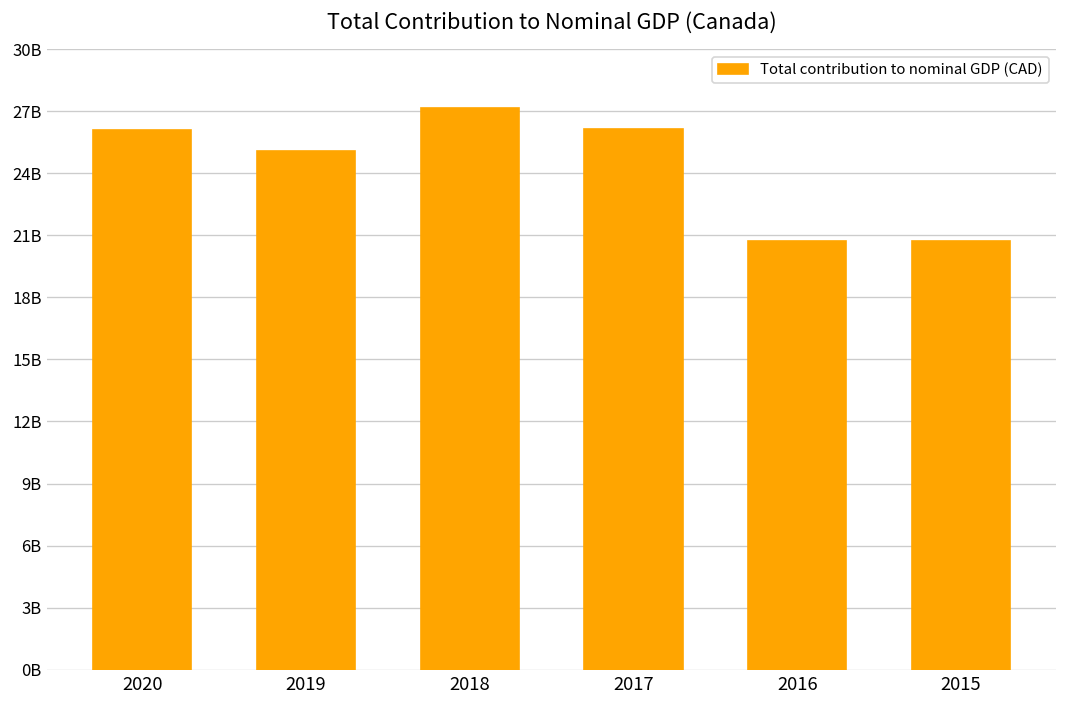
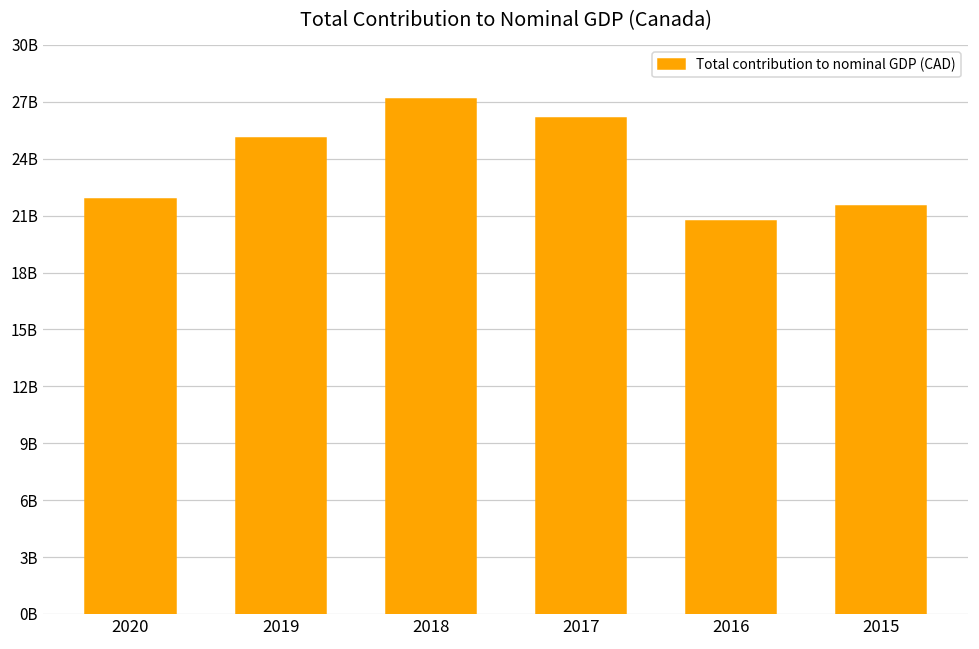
  {
-   "2020": 26100000000,
+   "2020": 21900000000,
    "2019": 25100000000,
    "2018": 27100000000,
    "2017": 26100000000,
    "2016": 20700000000,
-   "2015": 20700000000
+   "2015": 21500000000
  }
